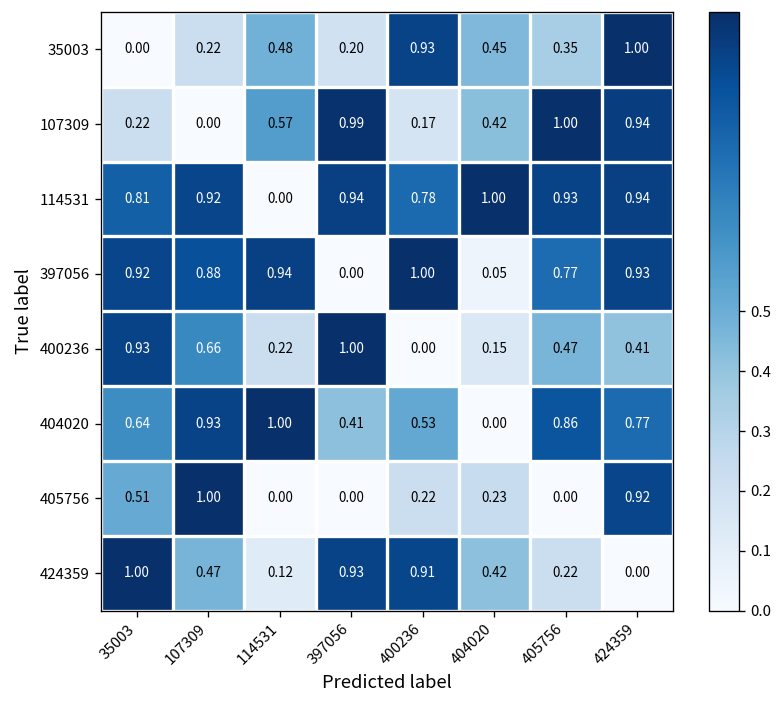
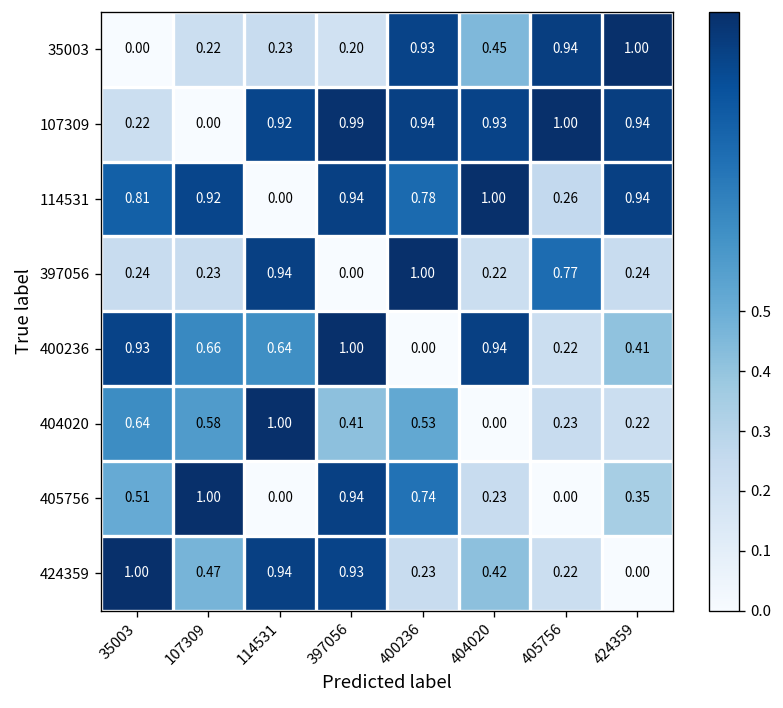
  {
    "35003": {
      "35003": 0.00,
      "107309": 0.22,
-     "114531": 0.48,
+     "114531": 0.23,
      "397056": 0.20,
      "400236": 0.93,
      "404020": 0.45,
-     "405756": 0.35,
+     "405756": 0.94,
      "424359": 1.00
    },
    "107309": {
      "35003": 0.22,
      "107309": 0.00,
-     "114531": 0.57,
+     "114531": 0.92,
      "397056": 0.99,
-     "400236": 0.17,
-     "404020": 0.42,
+     "400236": 0.94,
+     "404020": 0.93,
      "405756": 1.00,
      "424359": 0.94
    },
    "114531": {
      "35003": 0.81,
      "107309": 0.92,
      "114531": 0.00,
      "397056": 0.94,
      "400236": 0.78,
      "404020": 1.00,
-     "405756": 0.93,
+     "405756": 0.26,
      "424359": 0.94
    },
    "397056": {
-     "35003": 0.92,
-     "107309": 0.88,
+     "35003": 0.24,
+     "107309": 0.23,
      "114531": 0.94,
      "397056": 0.00,
      "400236": 1.00,
-     "404020": 0.05,
+     "404020": 0.22,
      "405756": 0.77,
-     "424359": 0.93
+     "424359": 0.24
    },
    "400236": {
      "35003": 0.93,
      "107309": 0.66,
-     "114531": 0.22,
+     "114531": 0.64,
      "397056": 1.00,
      "400236": 0.00,
-     "404020": 0.15,
-     "405756": 0.47,
+     "404020": 0.94,
+     "405756": 0.22,
      "424359": 0.41
    },
    "404020": {
      "35003": 0.64,
-     "107309": 0.93,
+     "107309": 0.58,
      "114531": 1.00,
      "397056": 0.41,
      "400236": 0.53,
      "404020": 0.00,
-     "405756": 0.86,
-     "424359": 0.77
+     "405756": 0.23,
+     "424359": 0.22
    },
    "405756": {
      "35003": 0.51,
      "107309": 1.00,
      "114531": 0.00,
-     "397056": 0.00,
-     "400236": 0.22,
+     "397056": 0.94,
+     "400236": 0.74,
      "404020": 0.23,
      "405756": 0.00,
-     "424359": 0.92
+     "424359": 0.35
    },
    "424359": {
      "35003": 1.00,
      "107309": 0.47,
-     "114531": 0.12,
+     "114531": 0.94,
      "397056": 0.93,
-     "400236": 0.91,
+     "400236": 0.23,
      "404020": 0.42,
      "405756": 0.22,
      "424359": 0.00
    }
  }
